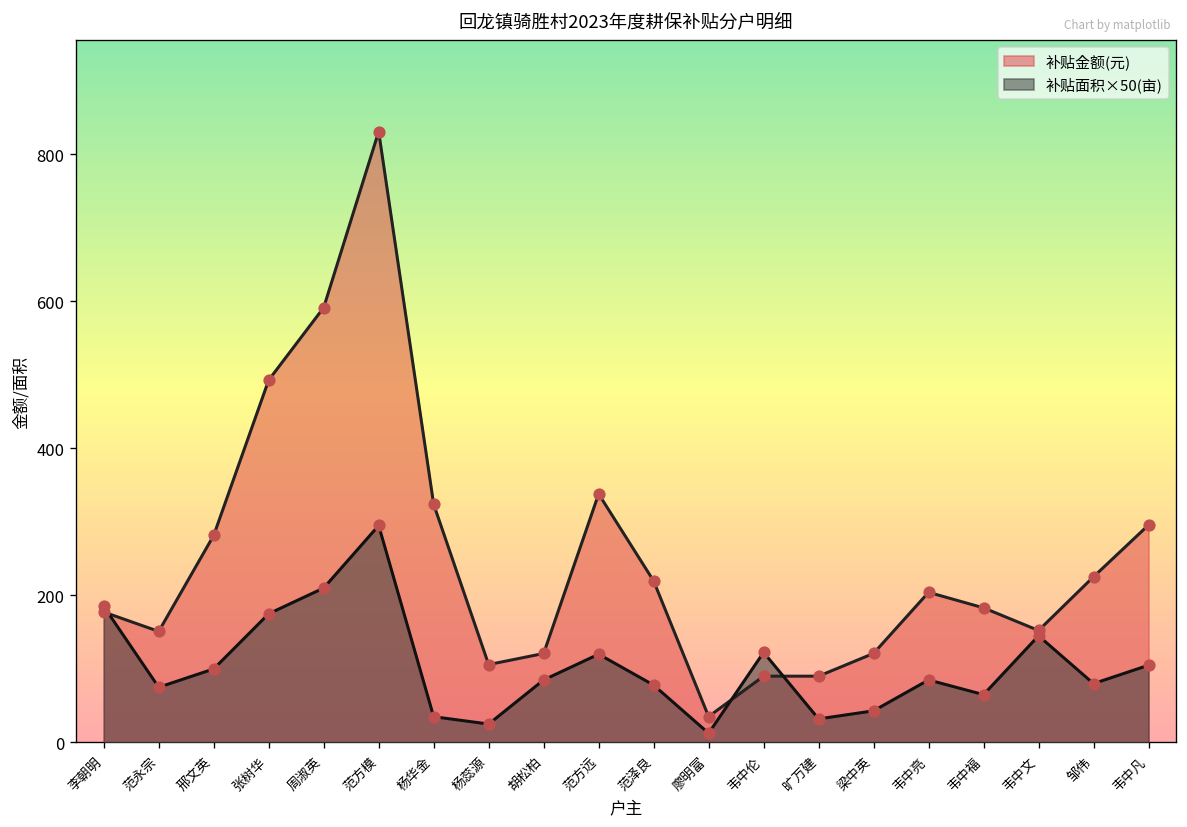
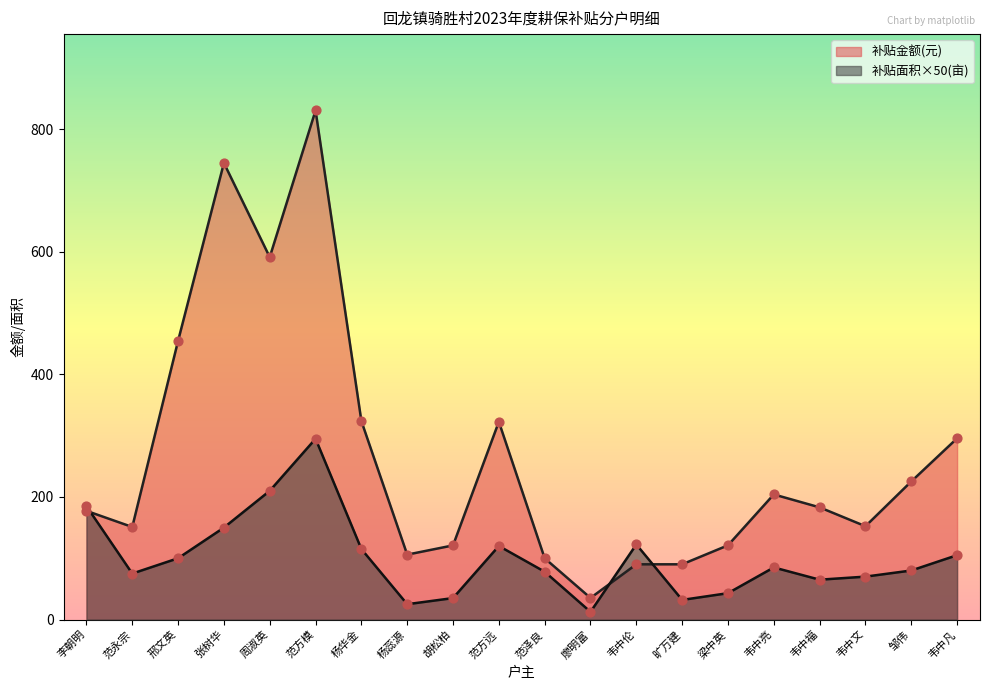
  {
    "补贴金额(元)": {
      "李朝明": 180,
      "范永宗": 150,
-     "邢文英": 280,
-     "张树华": 490,
+     "邢文英": 450,
+     "张树华": 750,
      "周淑英": 590,
      "范方模": 830,
      "杨华金": 320,
      "杨蕊源": 110,
      "胡松柏": 120,
-     "范方远": 340,
-     "范泽良": 220,
+     "范方远": 320,
+     "范泽良": 100,
      "廖明富": 40,
      "韦中伦": 90,
      "旷万建": 90,
      "梁中英": 120,
      "韦中亮": 200,
      "韦中福": 180,
      "韦中文": 150,
      "邹伟": 230,
      "韦中凡": 300
    },
    "补贴面积×50(亩)": {
      "李朝明": 190,
      "范永宗": 80,
      "邢文英": 100,
-     "张树华": 180,
+     "张树华": 150,
      "周淑英": 210,
      "范方模": 300,
-     "杨华金": 40,
+     "杨华金": 110,
      "杨蕊源": 30,
-     "胡松柏": 90,
+     "胡松柏": 40,
      "范方远": 120,
      "范泽良": 80,
      "廖明富": 10,
      "韦中伦": 120,
      "旷万建": 30,
      "梁中英": 40,
      "韦中亮": 90,
      "韦中福": 70,
-     "韦中文": 150,
+     "韦中文": 70,
      "邹伟": 80,
      "韦中凡": 110
    }
  }
